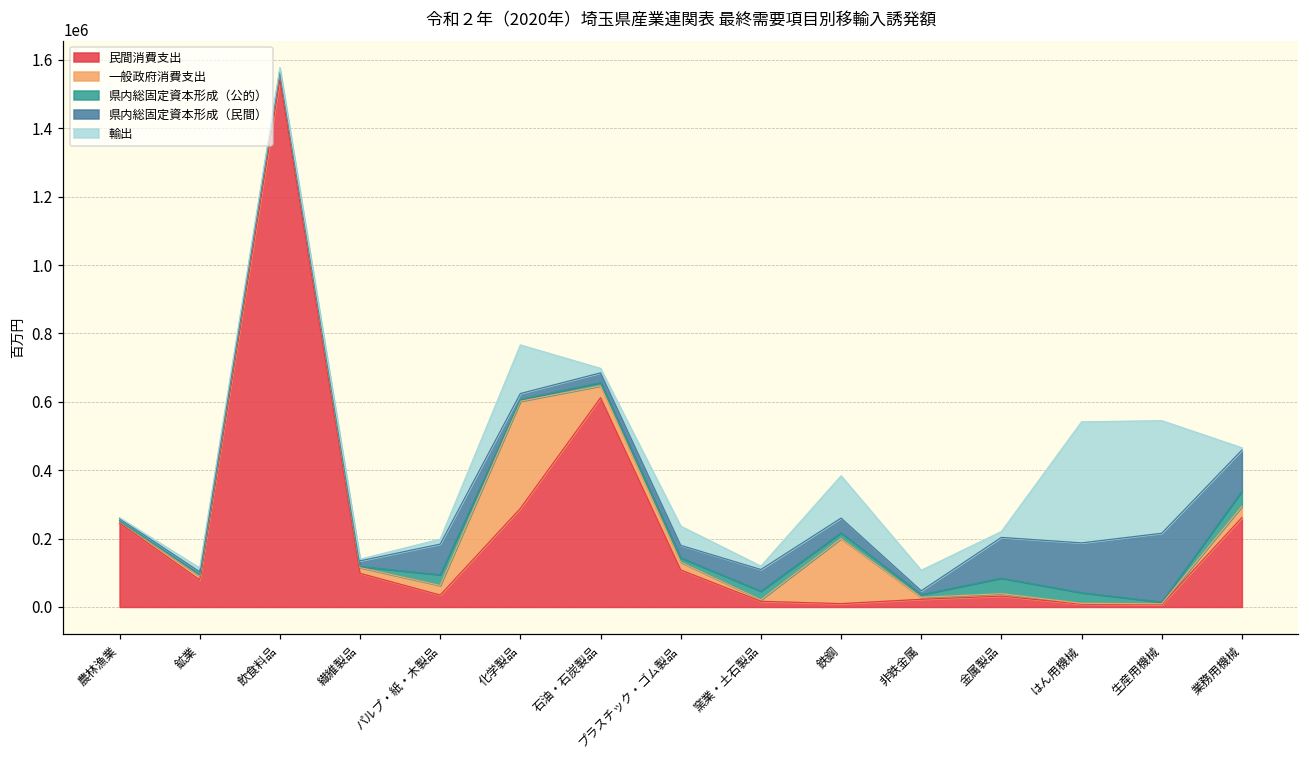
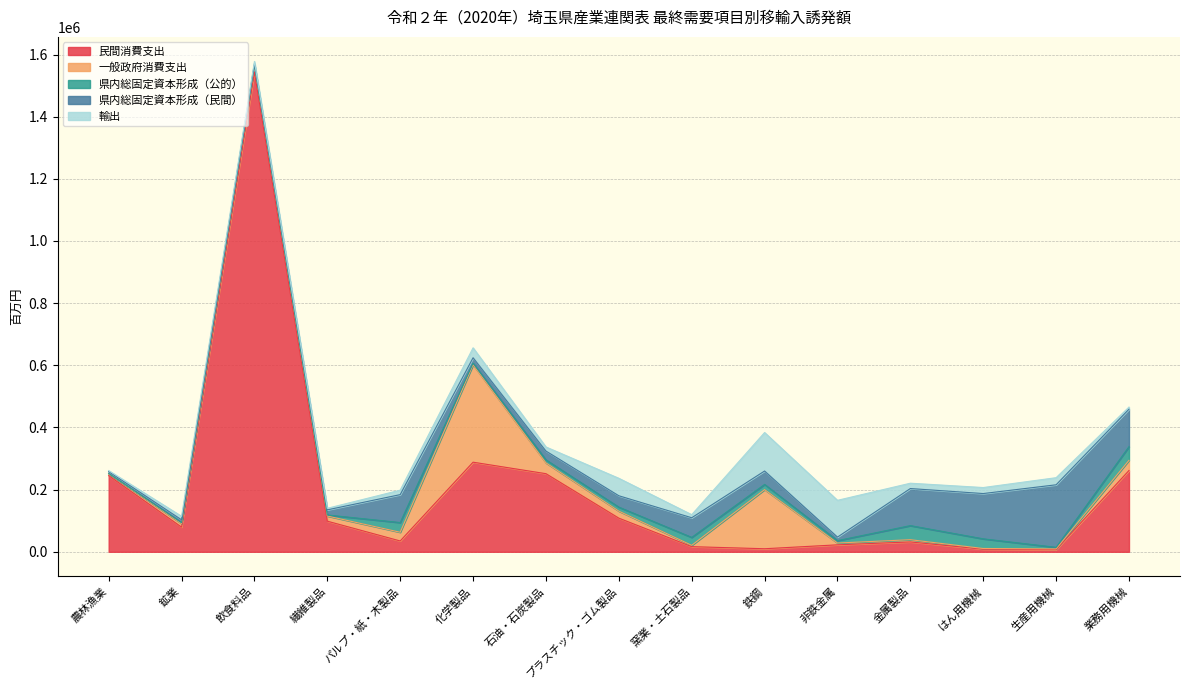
  {
    "民間消費支出": {
      "鉱業": 80000,
      "飲食料品": 1540000,
      "繊維製品": 100000,
      "パルプ・紙・木製品": 30000,
      "化学製品": 290000,
-     "石油・石炭製品": 610000,
+     "石油・石炭製品": 250000,
      "プラスチック・ゴム製品": 110000,
      "鉄鋼": 10000,
      "業務用機械": 260000
    },
    "一般政府消費支出": {
      "パルプ・紙・木製品": 30000,
      "石油・石炭製品": 30000,
      "プラスチック・ゴム製品": 20000,
      "鉄鋼": 190000,
      "業務用機械": 30000
    },
    "輸出": {
      "鉱業": 10000,
      "パルプ・紙・木製品": 10000,
-     "化学製品": 140000,
+     "化学製品": 30000,
      "石油・石炭製品": 10000,
      "プラスチック・ゴム製品": 60000,
      "窯業・土石製品": 10000,
      "鉄鋼": 120000,
-     "非鉄金属": 60000,
+     "非鉄金属": 120000,
      "金属製品": 20000,
-     "はん用機械": 350000,
-     "生産用機械": 330000
+     "はん用機械": 20000,
+     "生産用機械": 20000
    }
  }
